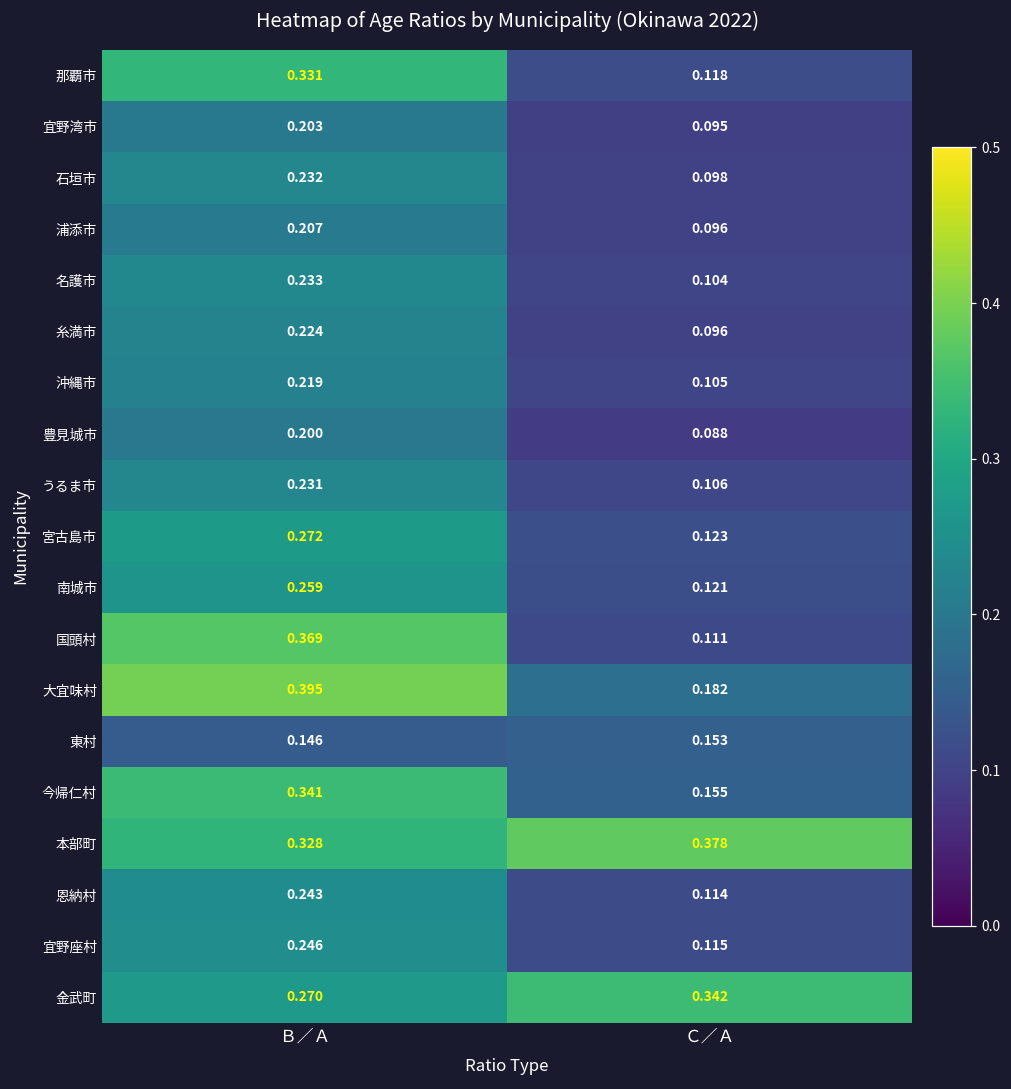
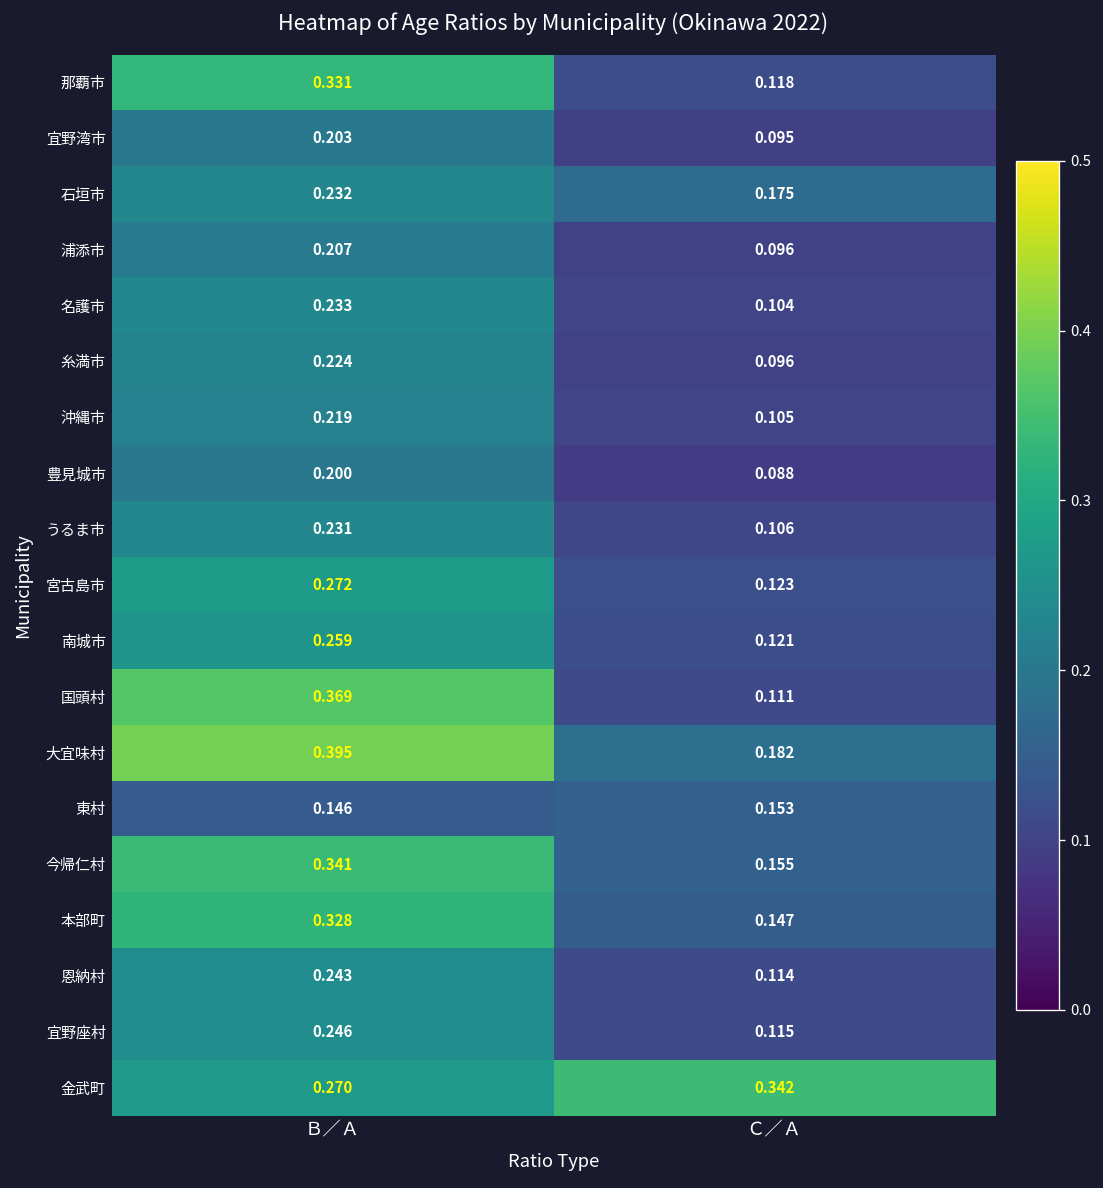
  {
    "那覇市": {
      "Ｂ／Ａ": 0.331,
      "Ｃ／Ａ": 0.118
    },
    "宜野湾市": {
      "Ｂ／Ａ": 0.203,
      "Ｃ／Ａ": 0.095
    },
    "石垣市": {
      "Ｂ／Ａ": 0.232,
-     "Ｃ／Ａ": 0.098
+     "Ｃ／Ａ": 0.175
    },
    "浦添市": {
      "Ｂ／Ａ": 0.207,
      "Ｃ／Ａ": 0.096
    },
    "名護市": {
      "Ｂ／Ａ": 0.233,
      "Ｃ／Ａ": 0.104
    },
    "糸満市": {
      "Ｂ／Ａ": 0.224,
      "Ｃ／Ａ": 0.096
    },
    "沖縄市": {
      "Ｂ／Ａ": 0.219,
      "Ｃ／Ａ": 0.105
    },
    "豊見城市": {
      "Ｂ／Ａ": 0.200,
      "Ｃ／Ａ": 0.088
    },
    "うるま市": {
      "Ｂ／Ａ": 0.231,
      "Ｃ／Ａ": 0.106
    },
    "宮古島市": {
      "Ｂ／Ａ": 0.272,
      "Ｃ／Ａ": 0.123
    },
    "南城市": {
      "Ｂ／Ａ": 0.259,
      "Ｃ／Ａ": 0.121
    },
    "国頭村": {
      "Ｂ／Ａ": 0.369,
      "Ｃ／Ａ": 0.111
    },
    "大宜味村": {
      "Ｂ／Ａ": 0.395,
      "Ｃ／Ａ": 0.182
    },
    "東村": {
      "Ｂ／Ａ": 0.146,
      "Ｃ／Ａ": 0.153
    },
    "今帰仁村": {
      "Ｂ／Ａ": 0.341,
      "Ｃ／Ａ": 0.155
    },
    "本部町": {
      "Ｂ／Ａ": 0.328,
-     "Ｃ／Ａ": 0.378
+     "Ｃ／Ａ": 0.147
    },
    "恩納村": {
      "Ｂ／Ａ": 0.243,
      "Ｃ／Ａ": 0.114
    },
    "宜野座村": {
      "Ｂ／Ａ": 0.246,
      "Ｃ／Ａ": 0.115
    },
    "金武町": {
      "Ｂ／Ａ": 0.270,
      "Ｃ／Ａ": 0.342
    }
  }
